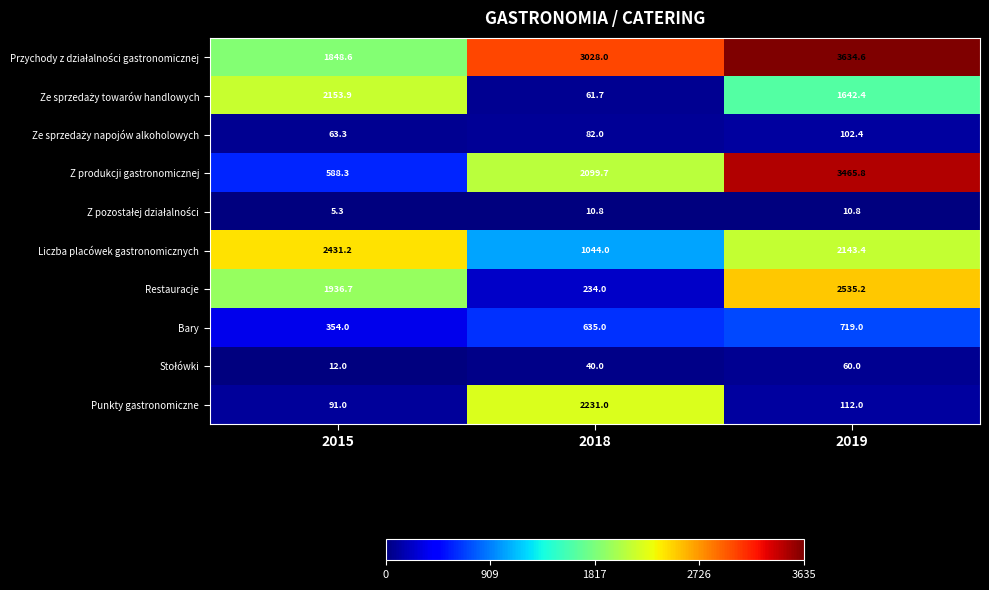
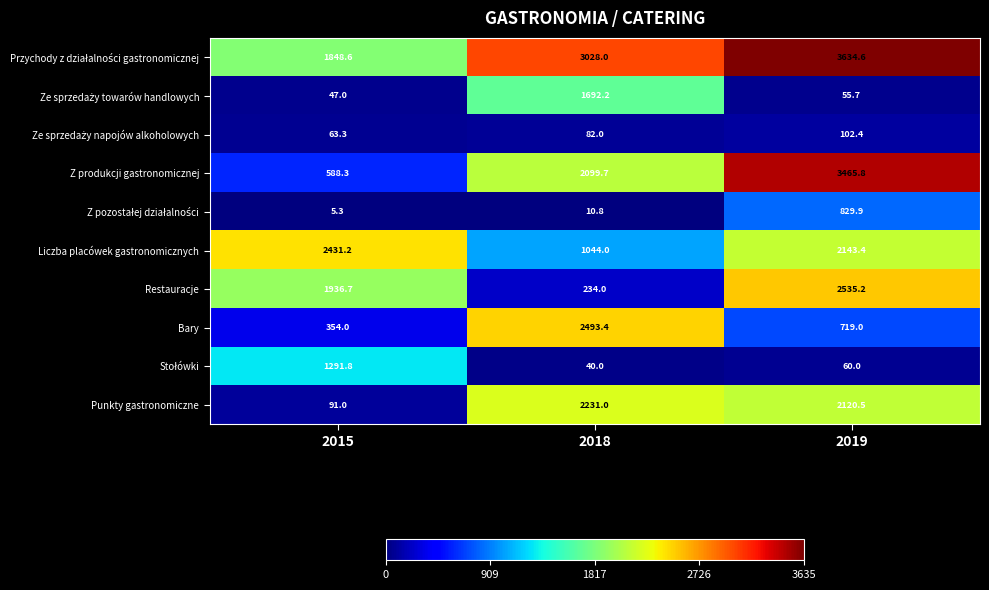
  {
    "Przychody z działalności gastronomicznej": {
      "2015": 1848.6,
      "2018": 3028.0,
      "2019": 3634.6
    },
    "Ze sprzedaży towarów handlowych": {
-     "2015": 2153.9,
-     "2018": 61.7,
-     "2019": 1642.4
+     "2015": 47.0,
+     "2018": 1692.2,
+     "2019": 55.7
    },
    "Ze sprzedaży napojów alkoholowych": {
      "2015": 63.3,
      "2018": 82.0,
      "2019": 102.4
    },
    "Z produkcji gastronomicznej": {
      "2015": 588.3,
      "2018": 2099.7,
      "2019": 3465.8
    },
    "Z pozostałej działalności": {
      "2015": 5.3,
      "2018": 10.8,
-     "2019": 10.8
+     "2019": 829.9
    },
    "Liczba placówek gastronomicznych": {
      "2015": 2431.2,
      "2018": 1044.0,
      "2019": 2143.4
    },
    "Restauracje": {
      "2015": 1936.7,
      "2018": 234.0,
      "2019": 2535.2
    },
    "Bary": {
      "2015": 354.0,
-     "2018": 635.0,
+     "2018": 2493.4,
      "2019": 719.0
    },
    "Stołówki": {
-     "2015": 12.0,
+     "2015": 1291.8,
      "2018": 40.0,
      "2019": 60.0
    },
    "Punkty gastronomiczne": {
      "2015": 91.0,
      "2018": 2231.0,
-     "2019": 112.0
+     "2019": 2120.5
    }
  }
